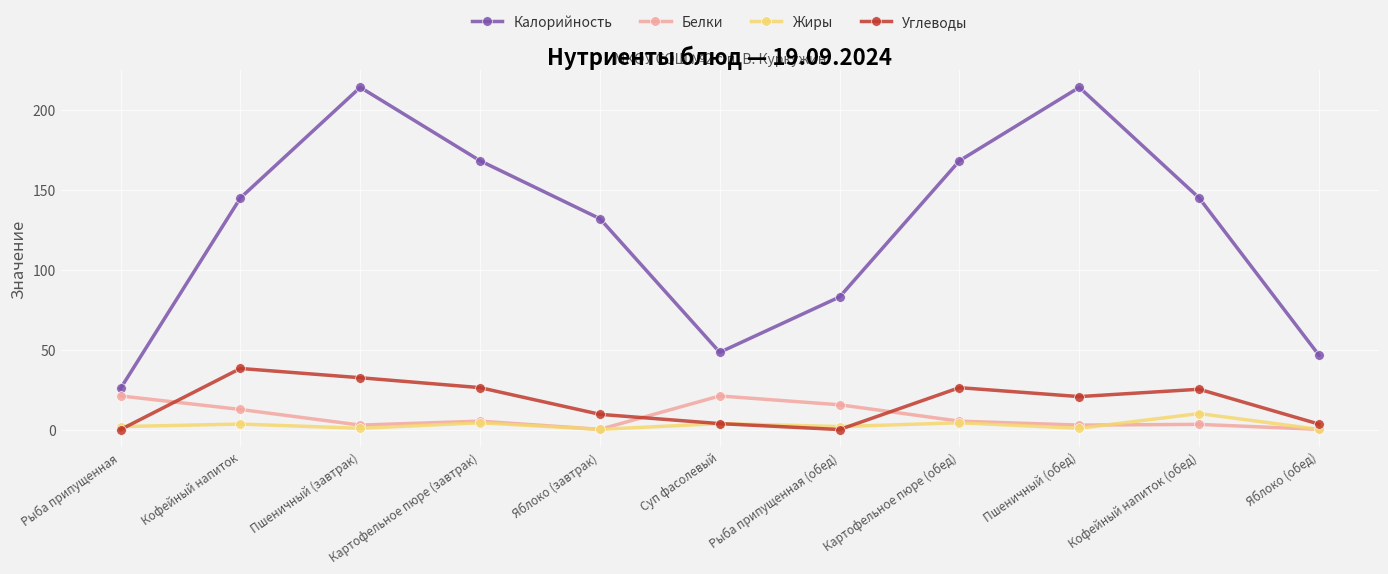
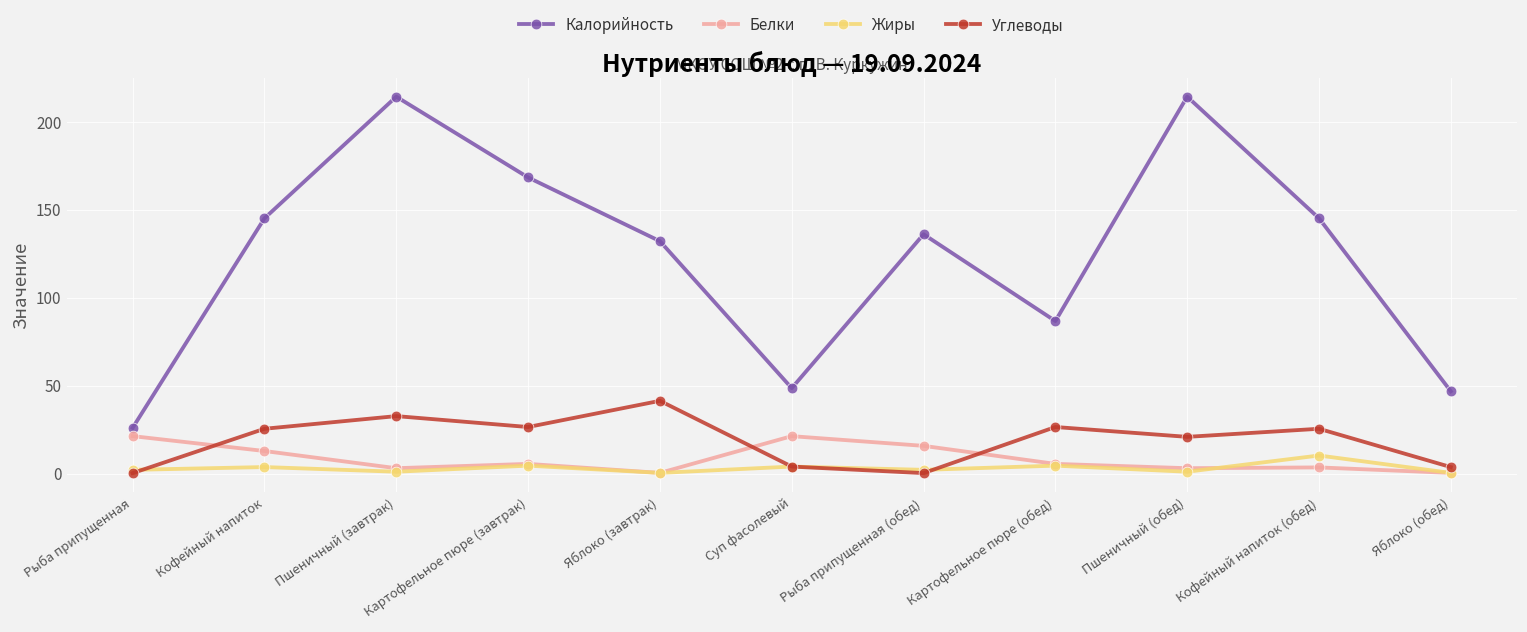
  {
    "Калорийность": {
      "Рыба припущенная": 26,
      "Кофейный напиток": 145,
      "Пшеничный (завтрак)": 214,
      "Картофельное пюре (завтрак)": 168,
      "Яблоко (завтрак)": 132,
      "Суп фасолевый": 49,
-     "Рыба припущенная (обед)": 83,
-     "Картофельное пюре (обед)": 168,
+     "Рыба припущенная (обед)": 136,
+     "Картофельное пюре (обед)": 87,
      "Пшеничный (обед)": 214,
      "Кофейный напиток (обед)": 145,
      "Яблоко (обед)": 47
    },
    "Белки": {
      "Рыба припущенная": 21,
      "Кофейный напиток": 13,
      "Пшеничный (завтрак)": 3,
      "Суп фасолевый": 21,
      "Рыба припущенная (обед)": 16,
      "Пшеничный (обед)": 3,
      "Кофейный напиток (обед)": 4
    },
    "Жиры": {
      "Рыба припущенная": 2,
      "Кофейный напиток": 4,
      "Пшеничный (завтрак)": 1,
      "Рыба припущенная (обед)": 2,
      "Пшеничный (обед)": 1,
      "Кофейный напиток (обед)": 10
    },
    "Углеводы": {
      "Рыба припущенная": 0,
-     "Кофейный напиток": 39,
+     "Кофейный напиток": 26,
      "Пшеничный (завтрак)": 33,
      "Картофельное пюре (завтрак)": 27,
-     "Яблоко (завтрак)": 10,
+     "Яблоко (завтрак)": 41,
      "Рыба припущенная (обед)": 0,
      "Картофельное пюре (обед)": 27,
      "Пшеничный (обед)": 21,
      "Кофейный напиток (обед)": 26,
      "Яблоко (обед)": 4
    }
  }
